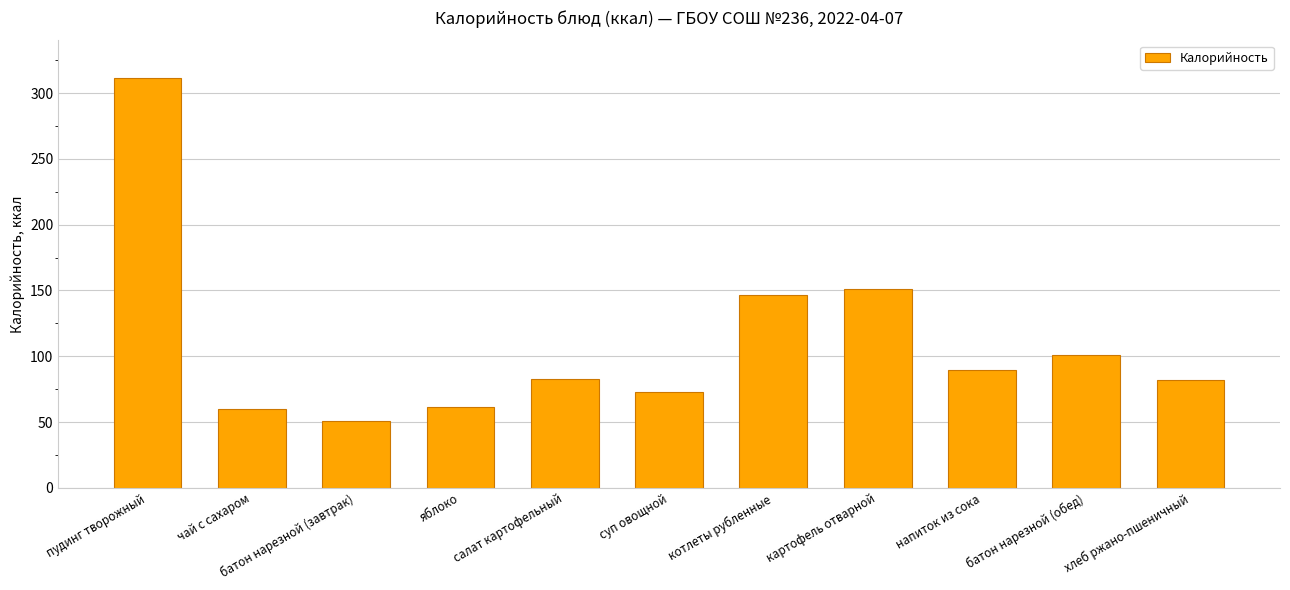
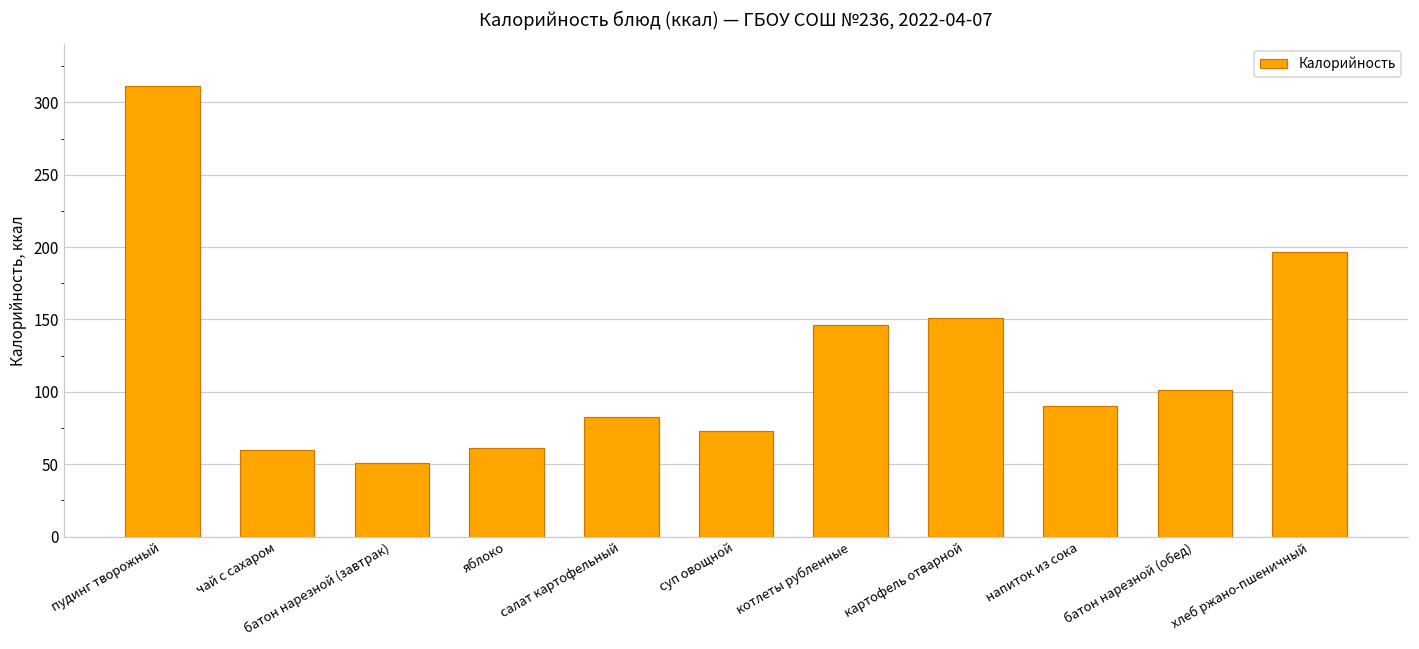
  {
    "пудинг творожный": 312,
    "чай с сахаром": 60,
    "батон нарезной (завтрак)": 51,
    "яблоко": 61,
    "салат картофельный": 83,
    "суп овощной": 73,
    "котлеты рубленные": 146,
    "картофель отварной": 151,
    "напиток из сока": 90,
    "батон нарезной (обед)": 101,
-   "хлеб ржано-пшеничный": 82
+   "хлеб ржано-пшеничный": 197
  }
